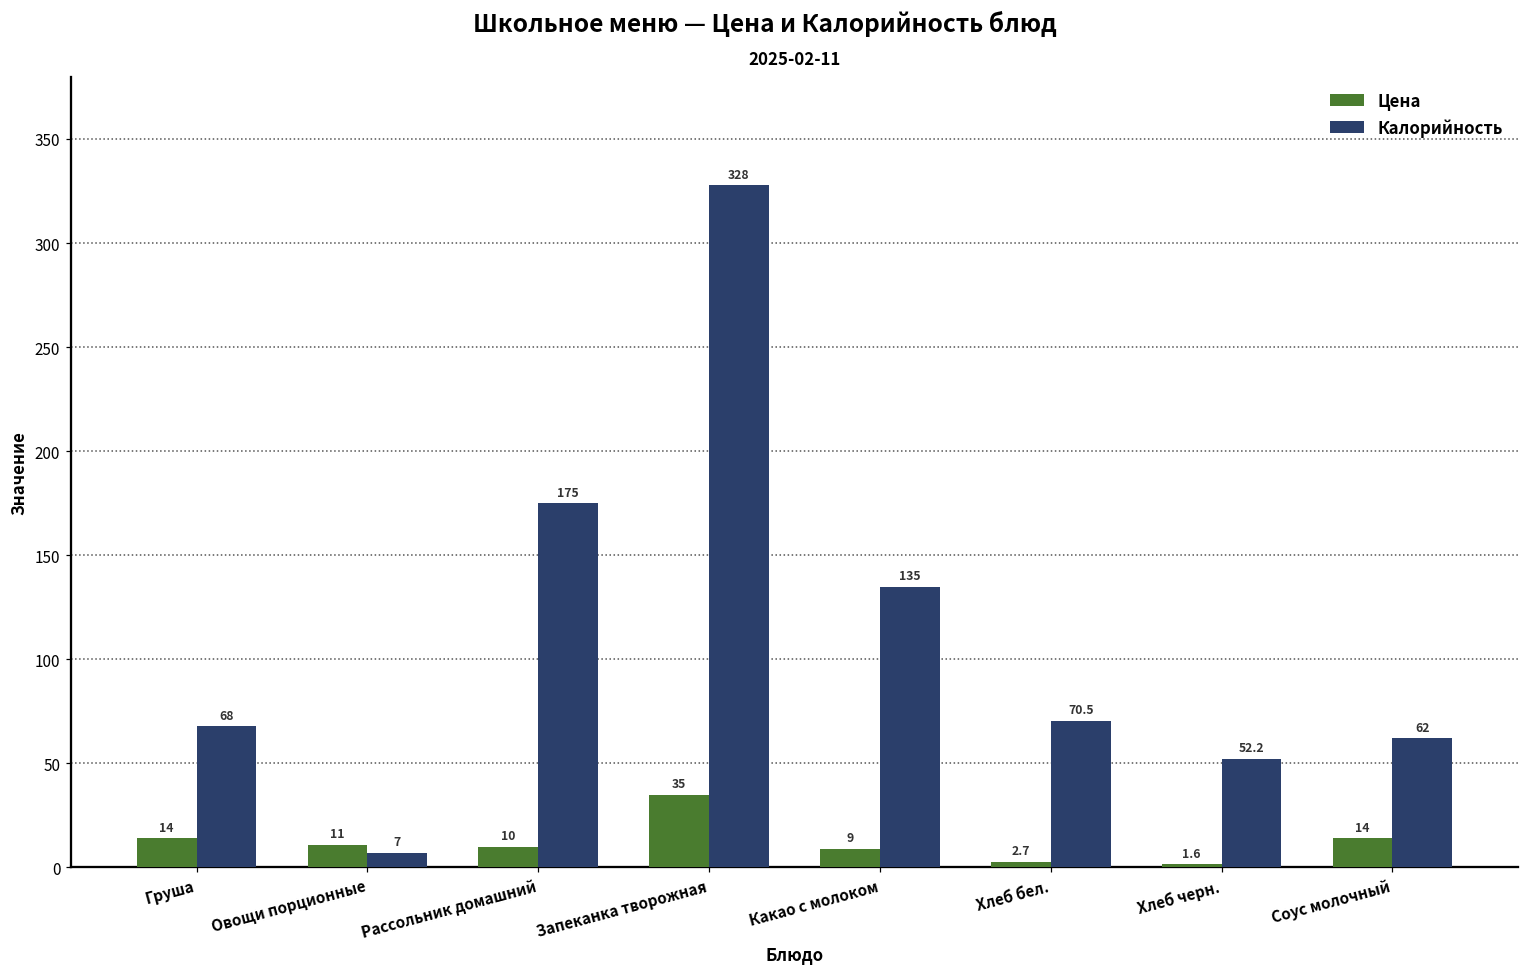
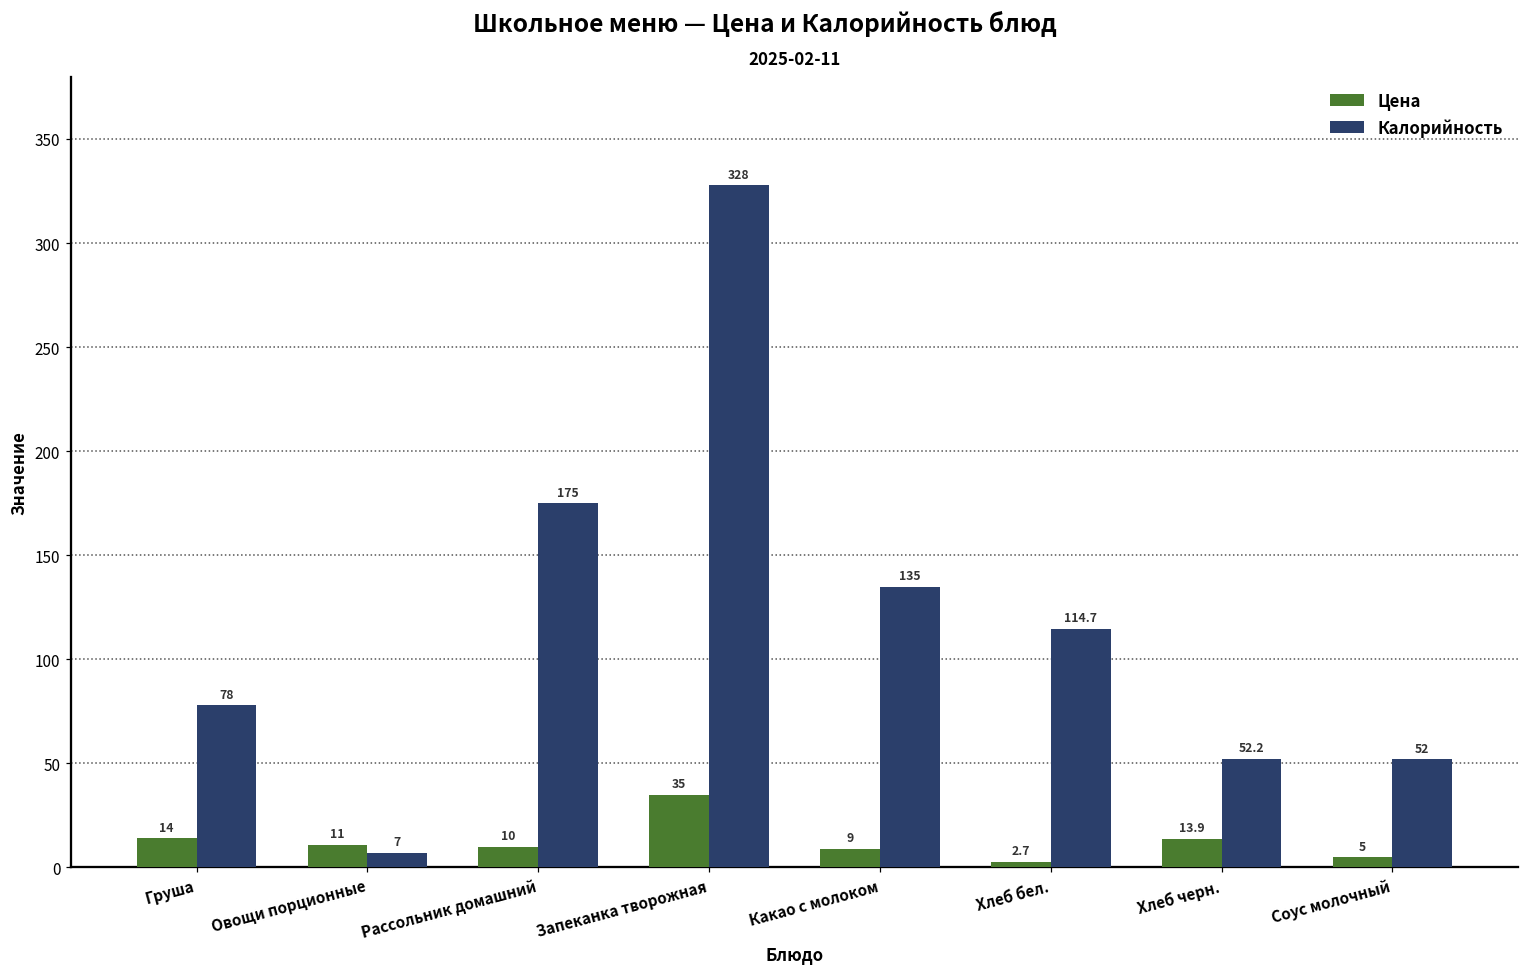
  {
    "Цена": {
      "Груша": 14,
      "Овощи порционные": 11,
      "Рассольник домашний": 10,
      "Запеканка творожная": 35,
      "Какао с молоком": 9,
      "Хлеб бел.": 2.7,
-     "Хлеб черн.": 1.6,
-     "Соус молочный": 14
+     "Хлеб черн.": 13.9,
+     "Соус молочный": 5
    },
    "Калорийность": {
-     "Груша": 68,
+     "Груша": 78,
      "Овощи порционные": 7,
      "Рассольник домашний": 175,
      "Запеканка творожная": 328,
      "Какао с молоком": 135,
-     "Хлеб бел.": 70.5,
+     "Хлеб бел.": 114.7,
      "Хлеб черн.": 52.2,
-     "Соус молочный": 62
+     "Соус молочный": 52
    }
  }
